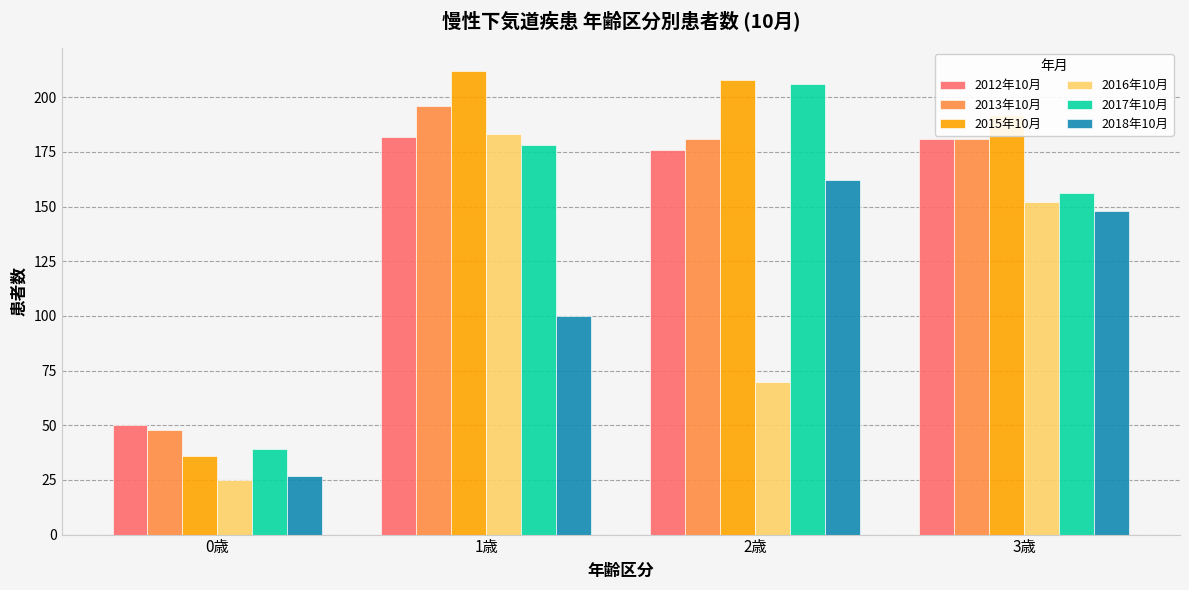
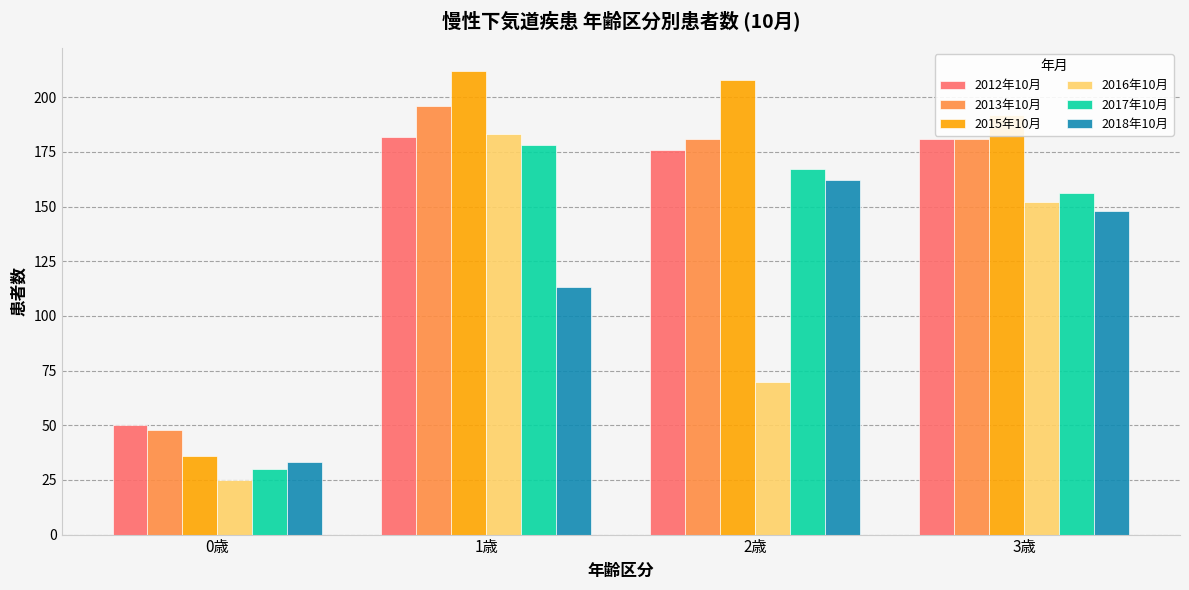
  {
    "2015年10月": {
      "0歳": 36,
      "1歳": 212,
      "2歳": 208
    },
    "2016年10月": {
      "0歳": 25,
      "1歳": 183,
      "2歳": 70,
      "3歳": 152
    },
    "2017年10月": {
-     "0歳": 39,
+     "0歳": 30,
      "1歳": 178,
-     "2歳": 206,
+     "2歳": 167,
      "3歳": 156
    },
    "2018年10月": {
-     "0歳": 27,
-     "1歳": 100,
+     "0歳": 33,
+     "1歳": 113,
      "2歳": 162,
      "3歳": 148
    }
  }
